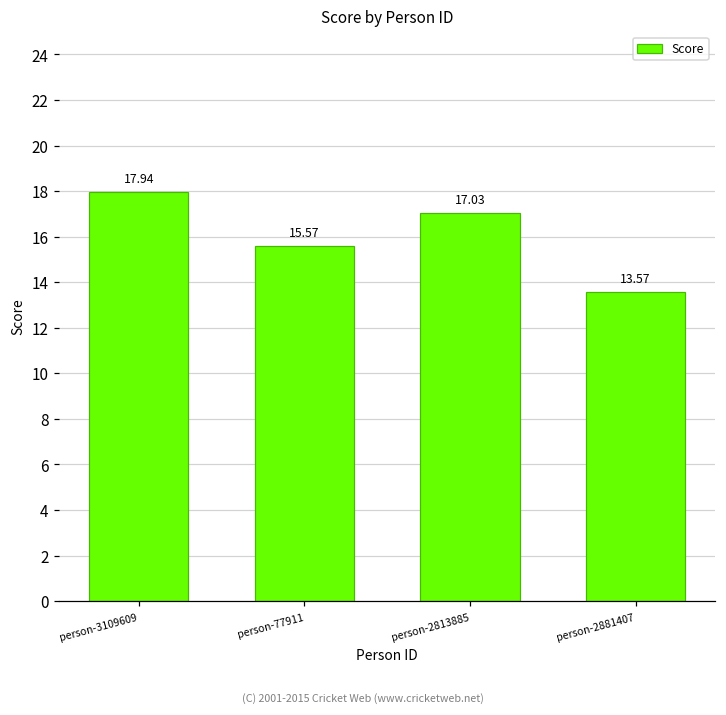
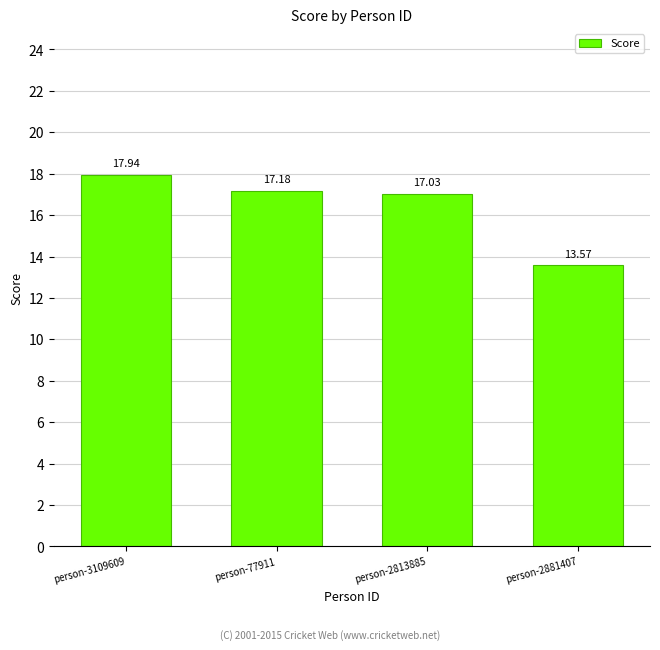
  {
    "person-3109609": 17.94,
-   "person-77911": 15.57,
+   "person-77911": 17.18,
    "person-2813885": 17.03,
    "person-2881407": 13.57
  }
